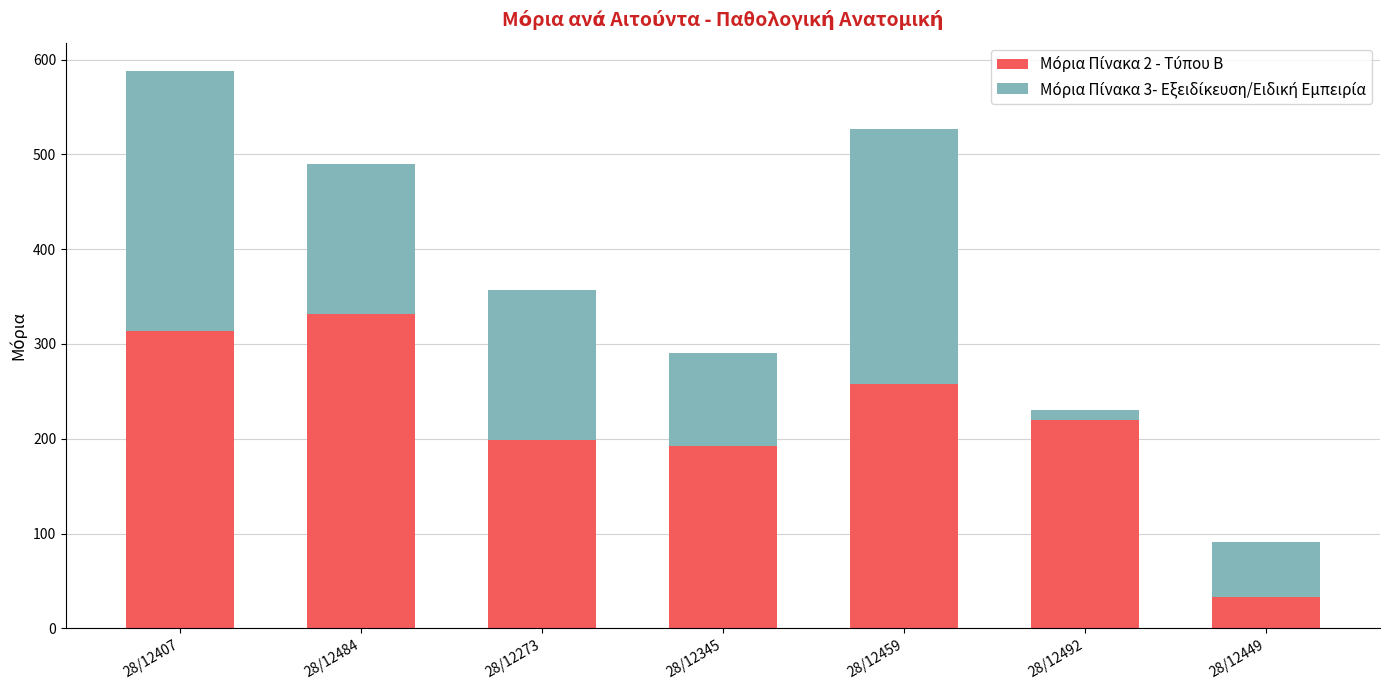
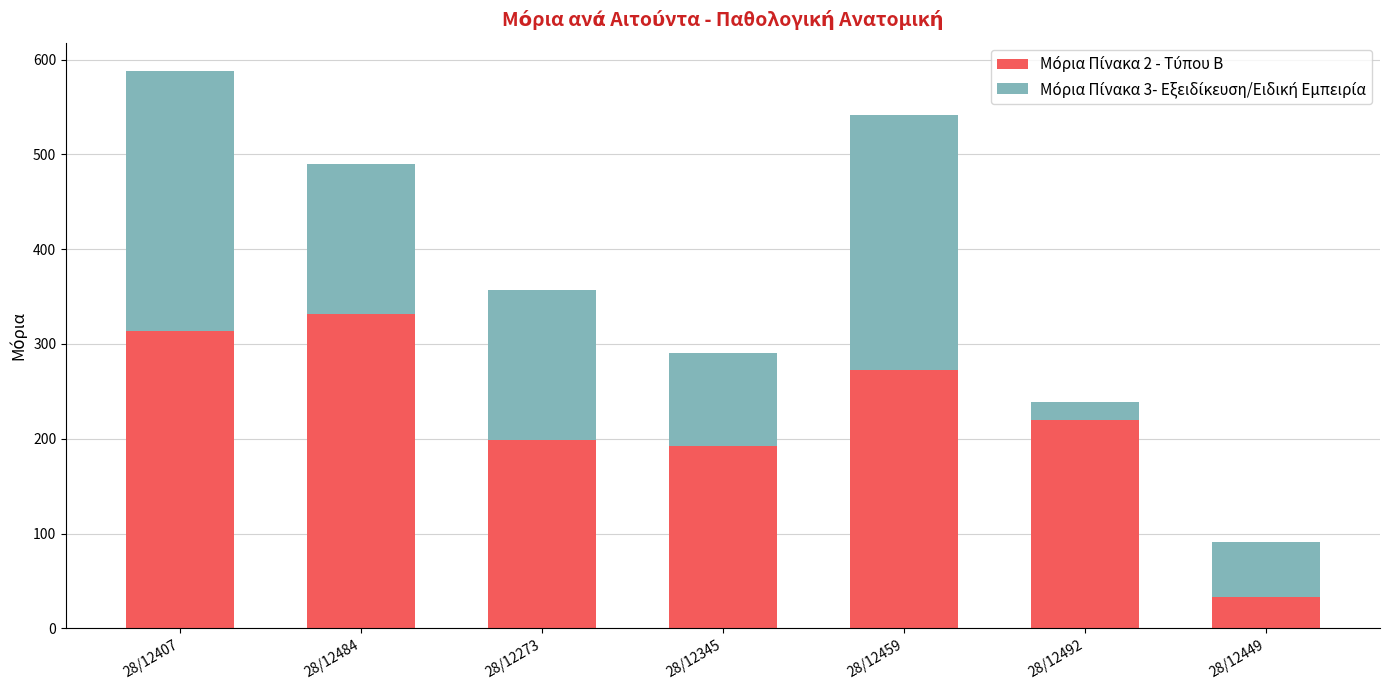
  {
    "Μόρια Πίνακα 2 - Τύπου Β": {
      "28/12407": 310,
      "28/12484": 330,
      "28/12273": 200,
      "28/12345": 190,
-     "28/12459": 260,
+     "28/12459": 270,
      "28/12492": 220,
      "28/12449": 30
    },
    "Μόρια Πίνακα 3- Εξειδίκευση/Ειδική Εμπειρία": {
      "28/12407": 280,
      "28/12484": 160,
      "28/12273": 160,
      "28/12345": 100,
      "28/12459": 270,
-     "28/12492": 10,
+     "28/12492": 20,
      "28/12449": 60
    }
  }
